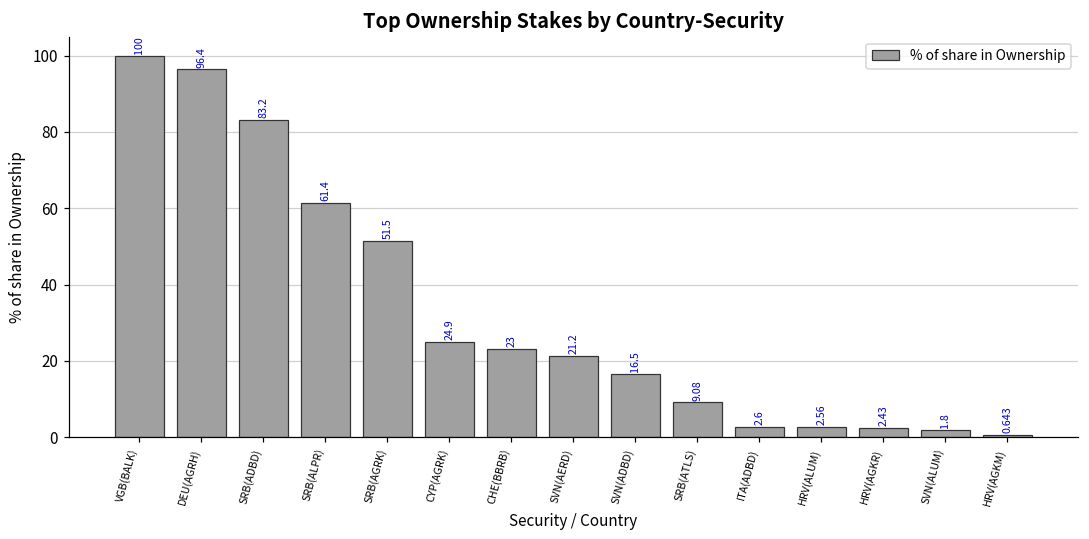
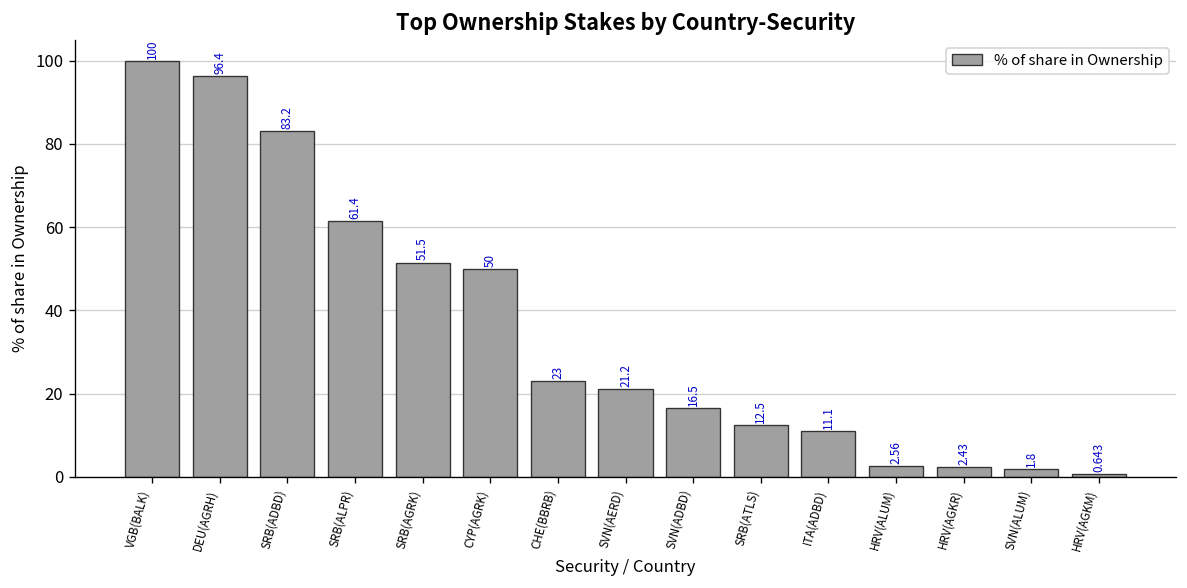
  {
    "VGB(BALK)": 100,
    "DEU(AGRH)": 96.4,
    "SRB(ADBD)": 83.2,
    "SRB(ALPR)": 61.4,
    "SRB(AGRK)": 51.5,
-   "CYP(AGRK)": 24.9,
+   "CYP(AGRK)": 50,
    "CHE(BBRB)": 23,
    "SVN(AERD)": 21.2,
    "SVN(ADBD)": 16.5,
-   "SRB(ATLS)": 9.08,
-   "ITA(ADBD)": 2.6,
+   "SRB(ATLS)": 12.5,
+   "ITA(ADBD)": 11.1,
    "HRV(ALUM)": 2.56,
    "HRV(AGKR)": 2.43,
    "SVN(ALUM)": 1.8,
    "HRV(AGKM)": 0.643
  }
